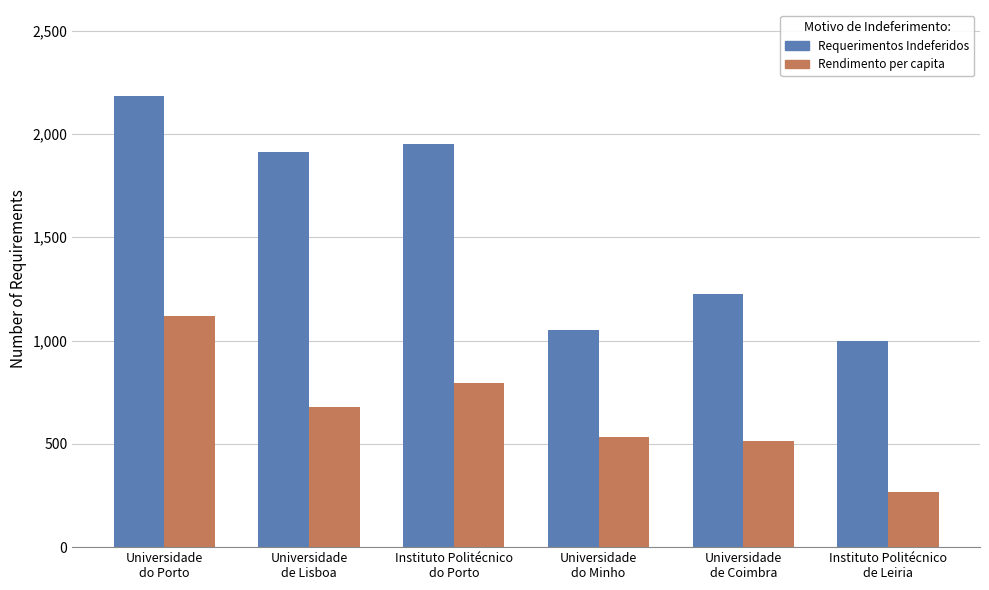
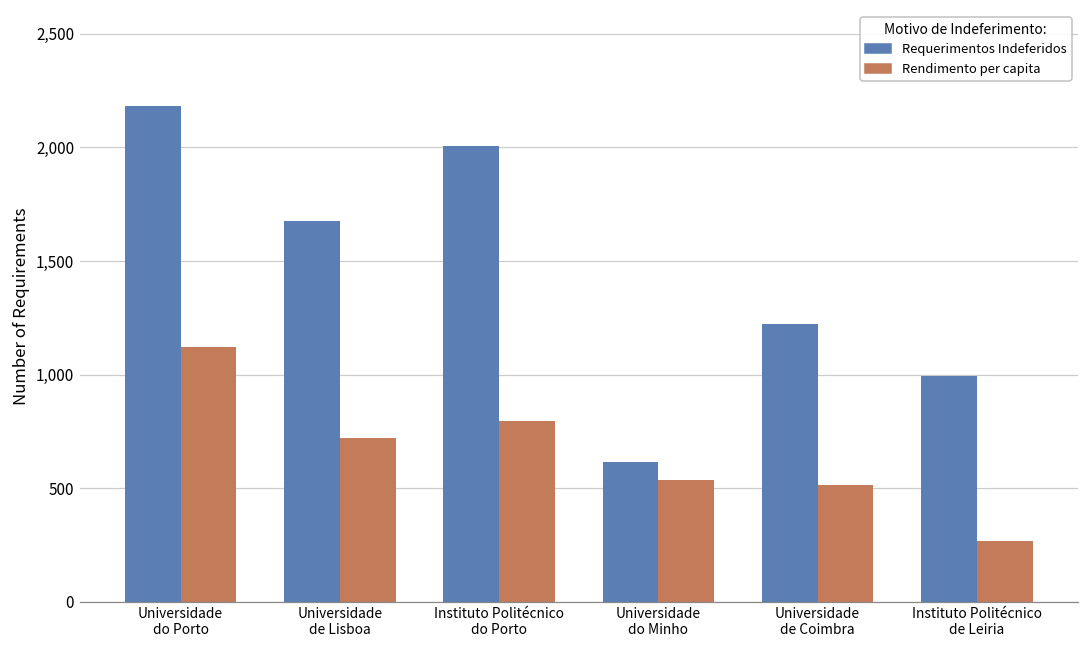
  {
    "Requerimentos Indeferidos": {
      "Universidade do Porto": "2,180",
-     "Universidade de Lisboa": "1,910",
-     "Instituto Politécnico do Porto": "1,950",
-     "Universidade do Minho": "1,050",
+     "Universidade de Lisboa": "1,680",
+     "Instituto Politécnico do Porto": "2,010",
+     "Universidade do Minho": "620",
      "Universidade de Coimbra": "1,220",
      "Instituto Politécnico de Leiria": "1,000"
    },
    "Rendimento per capita": {
      "Universidade do Porto": "1,120",
-     "Universidade de Lisboa": "680",
+     "Universidade de Lisboa": "720",
      "Instituto Politécnico do Porto": "790",
      "Universidade do Minho": "540",
      "Universidade de Coimbra": "520",
      "Instituto Politécnico de Leiria": "270"
    }
  }
